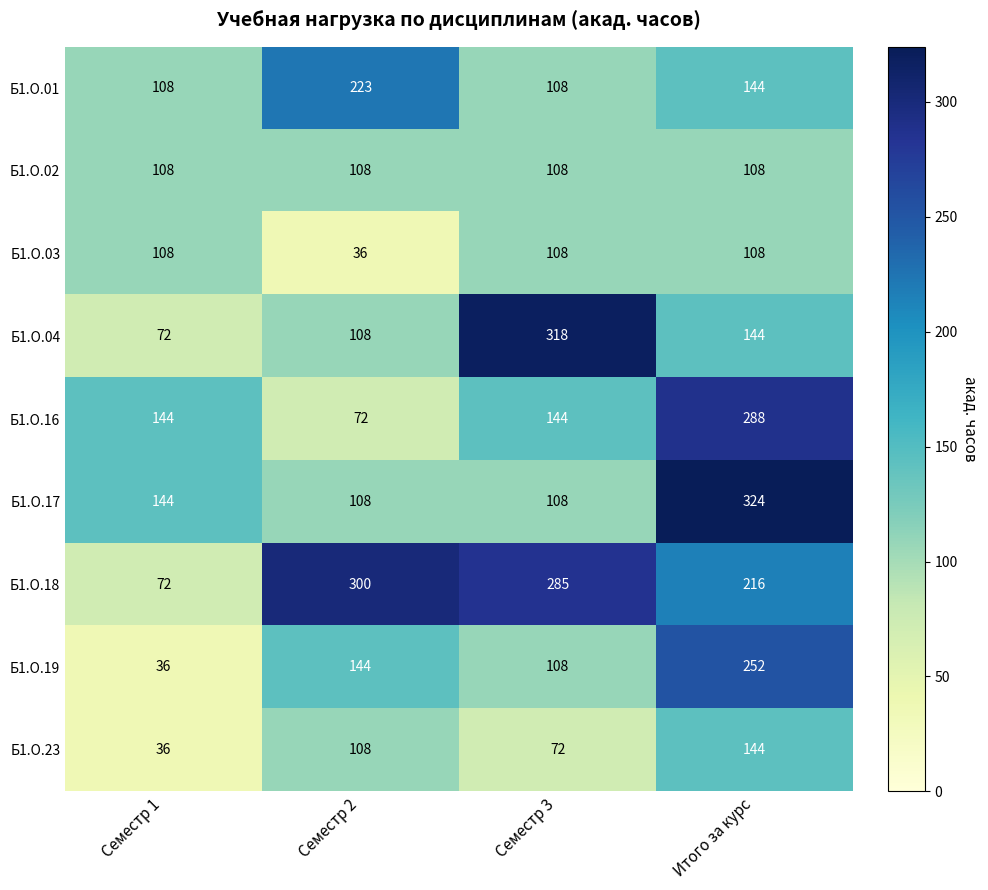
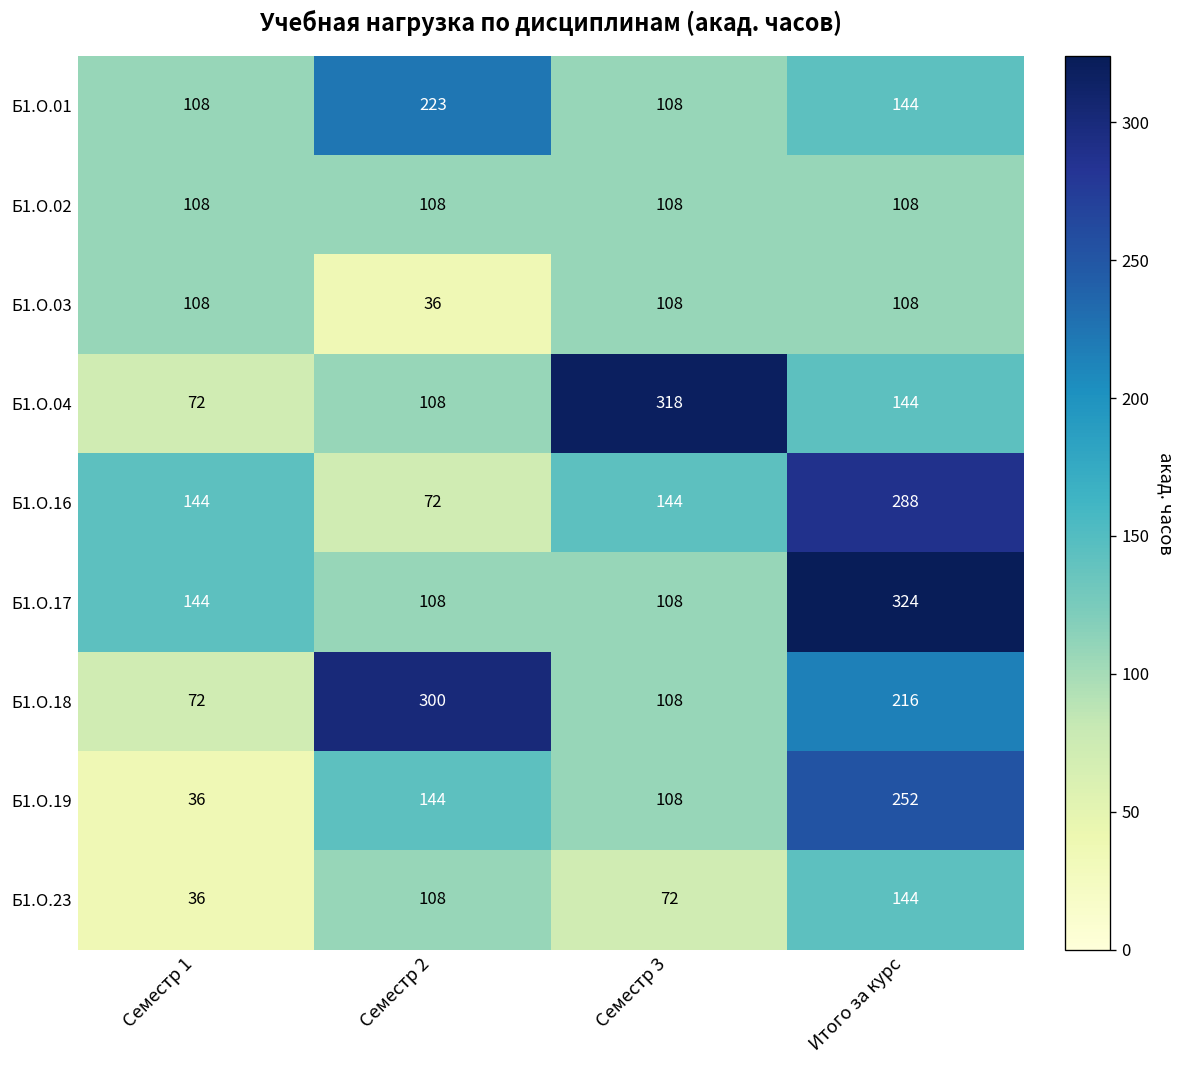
  {
    "Б1.О.01": {
      "Семестр 1": 108,
      "Семестр 2": 223,
      "Семестр 3": 108,
      "Итого за курс": 144
    },
    "Б1.О.02": {
      "Семестр 1": 108,
      "Семестр 2": 108,
      "Семестр 3": 108,
      "Итого за курс": 108
    },
    "Б1.О.03": {
      "Семестр 1": 108,
      "Семестр 2": 36,
      "Семестр 3": 108,
      "Итого за курс": 108
    },
    "Б1.О.04": {
      "Семестр 1": 72,
      "Семестр 2": 108,
      "Семестр 3": 318,
      "Итого за курс": 144
    },
    "Б1.О.16": {
      "Семестр 1": 144,
      "Семестр 2": 72,
      "Семестр 3": 144,
      "Итого за курс": 288
    },
    "Б1.О.17": {
      "Семестр 1": 144,
      "Семестр 2": 108,
      "Семестр 3": 108,
      "Итого за курс": 324
    },
    "Б1.О.18": {
      "Семестр 1": 72,
      "Семестр 2": 300,
-     "Семестр 3": 285,
+     "Семестр 3": 108,
      "Итого за курс": 216
    },
    "Б1.О.19": {
      "Семестр 1": 36,
      "Семестр 2": 144,
      "Семестр 3": 108,
      "Итого за курс": 252
    },
    "Б1.О.23": {
      "Семестр 1": 36,
      "Семестр 2": 108,
      "Семестр 3": 72,
      "Итого за курс": 144
    }
  }
